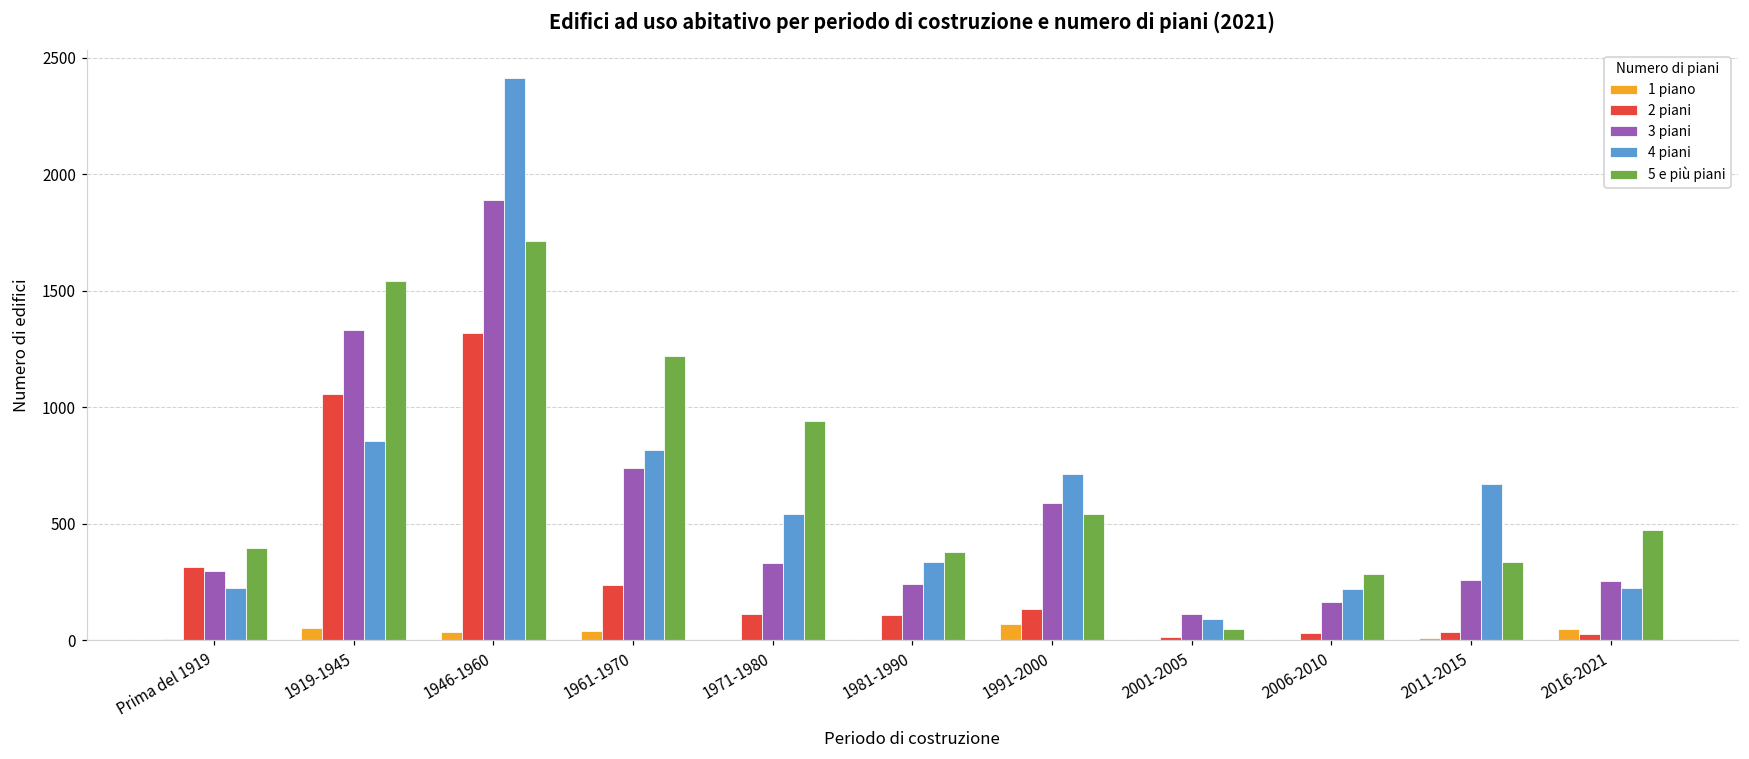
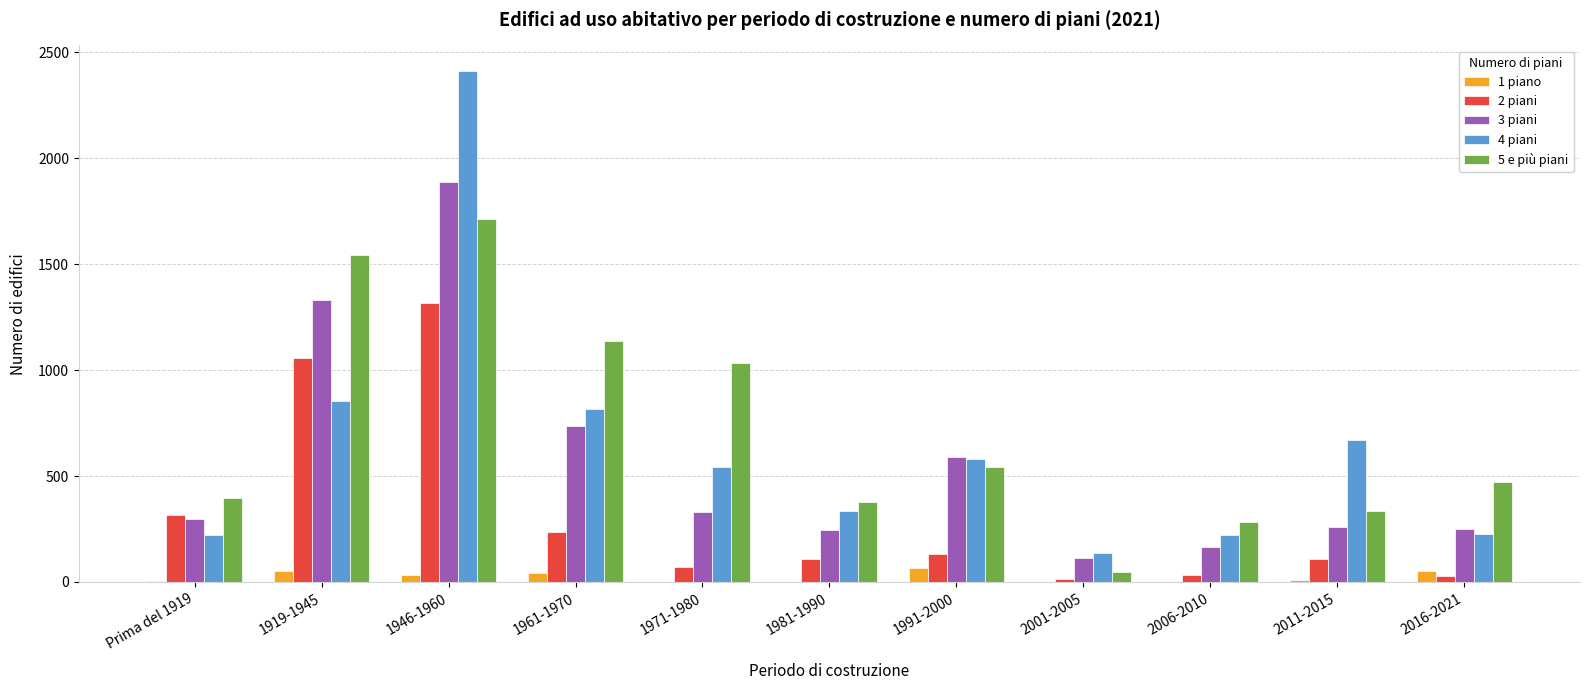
  {
    "1 piano": {
      "1919-1945": 50,
      "1946-1960": 30,
      "1961-1970": 40,
      "1991-2000": 70,
      "2006-2010": 0,
      "2016-2021": 50
    },
    "2 piani": {
      "Prima del 1919": 320,
      "1919-1945": 1060,
      "1946-1960": 1320,
      "1961-1970": 240,
-     "1971-1980": 110,
+     "1971-1980": 70,
      "1981-1990": 110,
      "1991-2000": 130,
      "2001-2005": 10,
      "2006-2010": 30,
-     "2011-2015": 30,
+     "2011-2015": 110,
      "2016-2021": 30
    },
    "3 piani": {
      "Prima del 1919": 300,
      "1919-1945": 1330,
      "1946-1960": 1890,
      "1961-1970": 740,
      "1971-1980": 330,
      "1981-1990": 240,
      "1991-2000": 590,
      "2001-2005": 110,
      "2006-2010": 160,
      "2011-2015": 260,
      "2016-2021": 250
    },
    "4 piani": {
      "Prima del 1919": 220,
      "1919-1945": 860,
      "1946-1960": 2410,
      "1961-1970": 820,
      "1971-1980": 540,
      "1981-1990": 340,
-     "1991-2000": 710,
-     "2001-2005": 90,
+     "1991-2000": 580,
+     "2001-2005": 140,
      "2006-2010": 220,
      "2011-2015": 670,
      "2016-2021": 230
    },
    "5 e più piani": {
      "Prima del 1919": 400,
      "1919-1945": 1540,
      "1946-1960": 1710,
-     "1961-1970": 1220,
-     "1971-1980": 940,
+     "1961-1970": 1140,
+     "1971-1980": 1040,
      "1981-1990": 380,
      "1991-2000": 540,
      "2001-2005": 50,
      "2006-2010": 290,
      "2011-2015": 340,
      "2016-2021": 470
    }
  }
